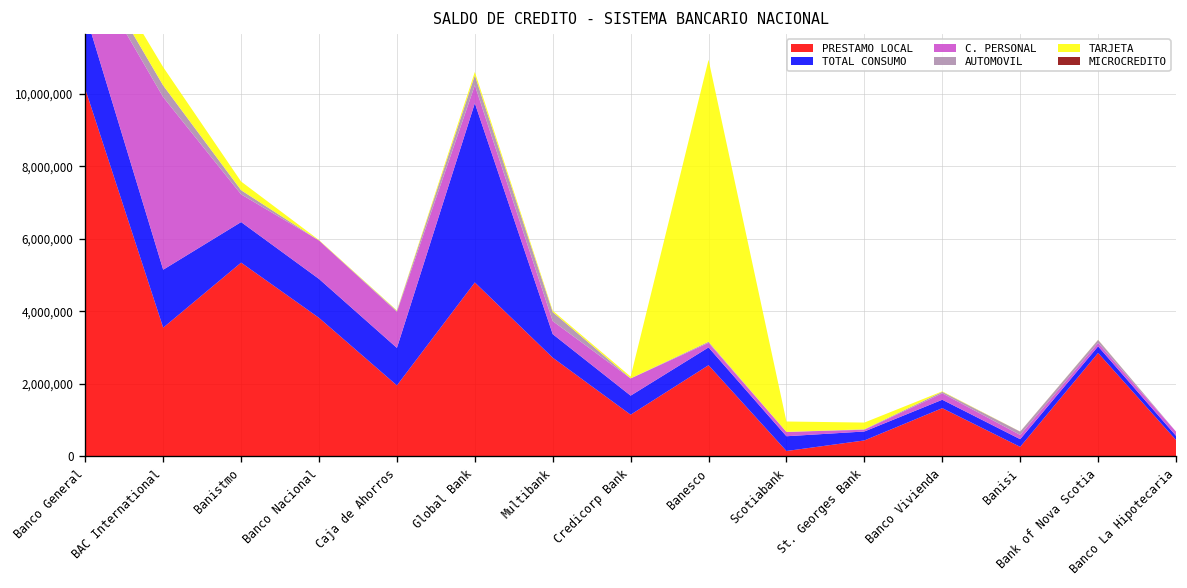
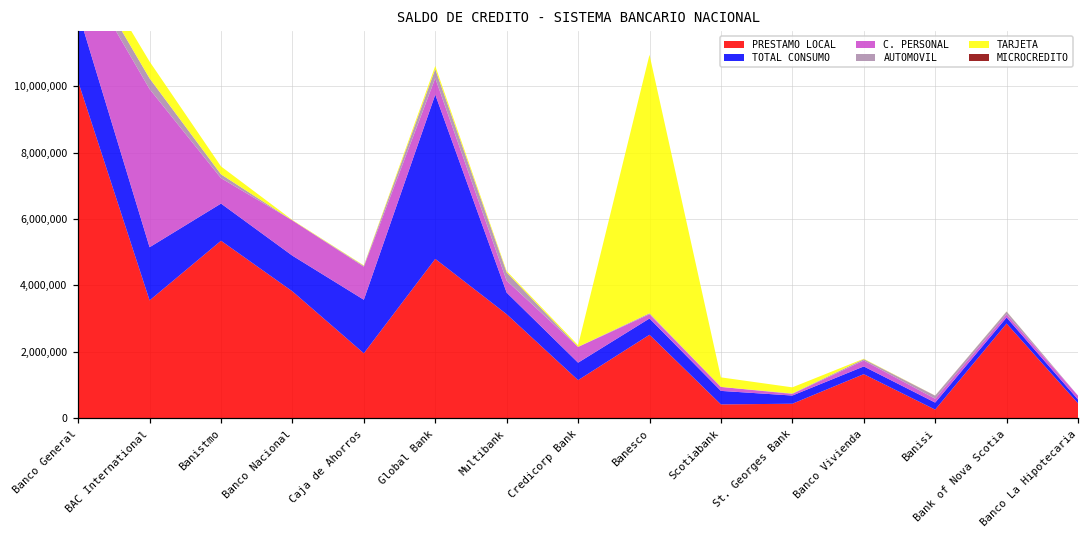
  {
    "PRESTAMO LOCAL": {
      "Banco General": "10,100,000",
      "BAC International": "3,500,000",
      "Banistmo": "5,300,000",
      "Banco Nacional": "3,800,000",
      "Caja de Ahorros": "2,000,000",
      "Global Bank": "4,800,000",
-     "Multibank": "2,700,000",
+     "Multibank": "3,100,000",
      "Credicorp Bank": "1,100,000",
      "Banesco": "2,500,000",
-     "Scotiabank": "100,000",
+     "Scotiabank": "400,000",
      "St. Georges Bank": "400,000",
      "Banco Vivienda": "1,300,000",
      "Banisi": "300,000",
      "Bank of Nova Scotia": "2,800,000",
      "Banco La Hipotecaria": "400,000"
    },
    "TOTAL CONSUMO": {
      "BAC International": "1,600,000",
      "Banistmo": "1,100,000",
      "Banco Nacional": "1,100,000",
-     "Caja de Ahorros": "1,000,000",
+     "Caja de Ahorros": "1,600,000",
      "Global Bank": "4,900,000",
      "Multibank": "600,000",
      "Credicorp Bank": "500,000",
      "Banesco": "500,000",
      "Scotiabank": "400,000",
      "Banco Vivienda": "200,000",
      "Banisi": "200,000",
      "Bank of Nova Scotia": "200,000",
      "Banco La Hipotecaria": "100,000"
    },
    "C. PERSONAL": {
      "BAC International": "4,800,000",
      "Banistmo": "800,000",
      "Global Bank": "500,000",
      "Multibank": "400,000",
      "Banisi": "100,000",
      "Bank of Nova Scotia": "100,000"
    },
    "AUTOMOVIL": {
      "BAC International": "300,000",
      "Banistmo": "100,000",
      "Global Bank": "300,000"
    }
  }
